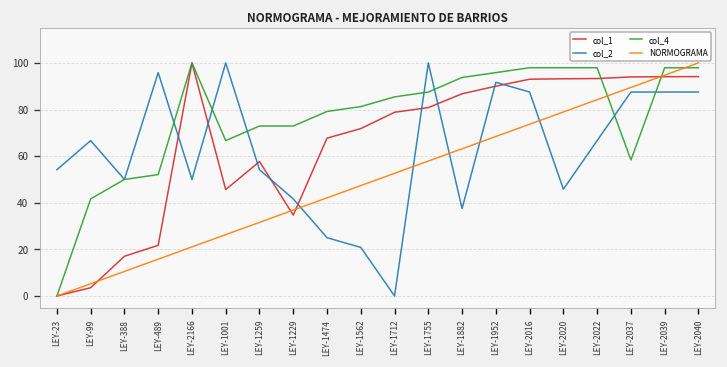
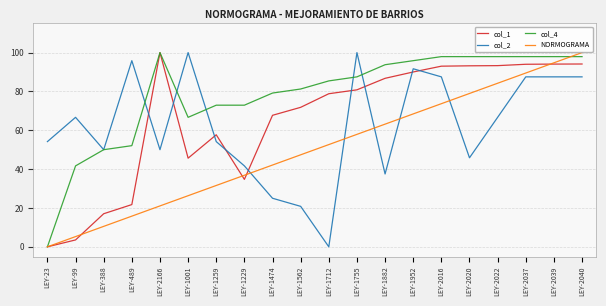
  {
    "col_1": {
      "LEY-99": 4,
      "LEY-388": 17,
      "LEY-489": 22,
      "LEY-1001": 46,
      "LEY-1259": 58,
      "LEY-1229": 35,
      "LEY-1474": 68,
      "LEY-1562": 72,
      "LEY-1712": 79,
      "LEY-1755": 81,
      "LEY-1882": 87,
      "LEY-1952": 90,
      "LEY-2016": 93,
      "LEY-2020": 93,
      "LEY-2022": 93,
      "LEY-2037": 94,
      "LEY-2040": 94
    },
    "col_4": {
      "LEY-99": 42,
      "LEY-489": 52,
      "LEY-1001": 67,
      "LEY-1259": 73,
      "LEY-1229": 73,
      "LEY-1474": 79,
      "LEY-1562": 81,
      "LEY-1712": 85,
      "LEY-1755": 87,
      "LEY-1882": 94,
      "LEY-1952": 96,
      "LEY-2016": 98,
      "LEY-2020": 98,
      "LEY-2022": 98,
-     "LEY-2037": 58,
+     "LEY-2037": 98,
      "LEY-2039": 98,
      "LEY-2040": 98
    },
    "NORMOGRAMA": {
      "LEY-99": 5,
      "LEY-388": 11,
      "LEY-489": 16,
      "LEY-2166": 21,
      "LEY-1001": 26,
      "LEY-1259": 32,
      "LEY-1229": 37,
      "LEY-1474": 42,
      "LEY-1562": 47,
      "LEY-1712": 53,
      "LEY-1755": 58,
      "LEY-1882": 63,
      "LEY-1952": 68,
      "LEY-2016": 74,
      "LEY-2020": 79,
      "LEY-2022": 84,
      "LEY-2037": 89,
      "LEY-2040": 100
    }
  }
